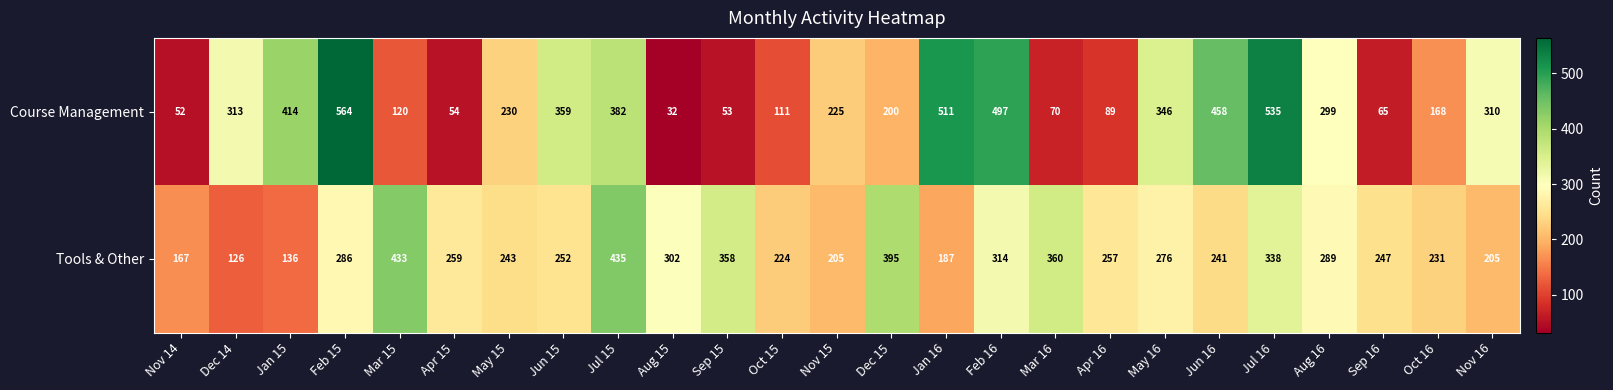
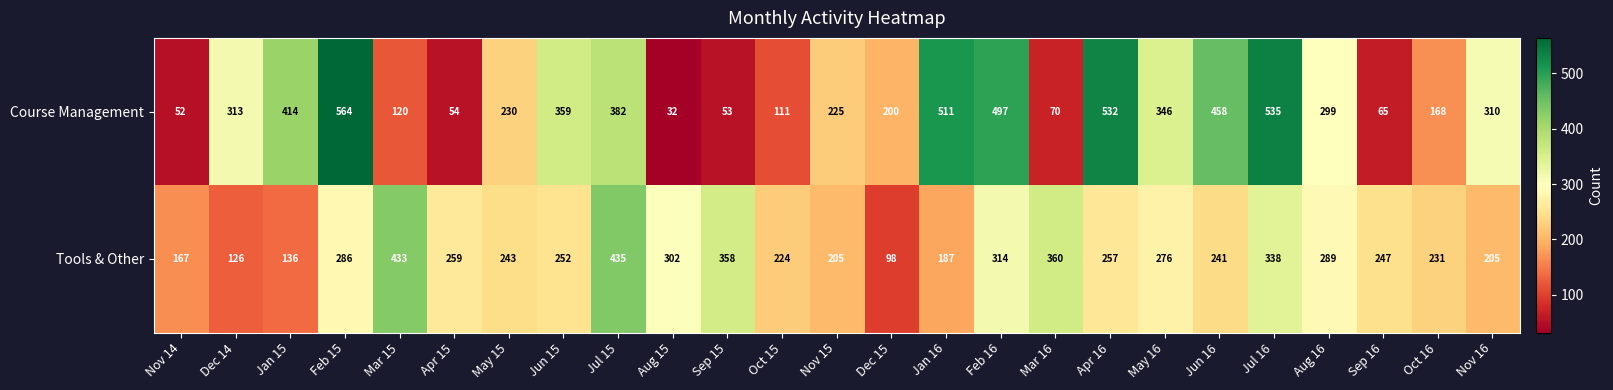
  {
    "Course Management": {
      "Nov 14": 52,
      "Dec 14": 313,
      "Jan 15": 414,
      "Feb 15": 564,
      "Mar 15": 120,
      "Apr 15": 54,
      "May 15": 230,
      "Jun 15": 359,
      "Jul 15": 382,
      "Aug 15": 32,
      "Sep 15": 53,
      "Oct 15": 111,
      "Nov 15": 225,
      "Dec 15": 200,
      "Jan 16": 511,
      "Feb 16": 497,
      "Mar 16": 70,
-     "Apr 16": 89,
+     "Apr 16": 532,
      "May 16": 346,
      "Jun 16": 458,
      "Jul 16": 535,
      "Aug 16": 299,
      "Sep 16": 65,
      "Oct 16": 168,
      "Nov 16": 310
    },
    "Tools & Other": {
      "Nov 14": 167,
      "Dec 14": 126,
      "Jan 15": 136,
      "Feb 15": 286,
      "Mar 15": 433,
      "Apr 15": 259,
      "May 15": 243,
      "Jun 15": 252,
      "Jul 15": 435,
      "Aug 15": 302,
      "Sep 15": 358,
      "Oct 15": 224,
      "Nov 15": 205,
-     "Dec 15": 395,
+     "Dec 15": 98,
      "Jan 16": 187,
      "Feb 16": 314,
      "Mar 16": 360,
      "Apr 16": 257,
      "May 16": 276,
      "Jun 16": 241,
      "Jul 16": 338,
      "Aug 16": 289,
      "Sep 16": 247,
      "Oct 16": 231,
      "Nov 16": 205
    }
  }
